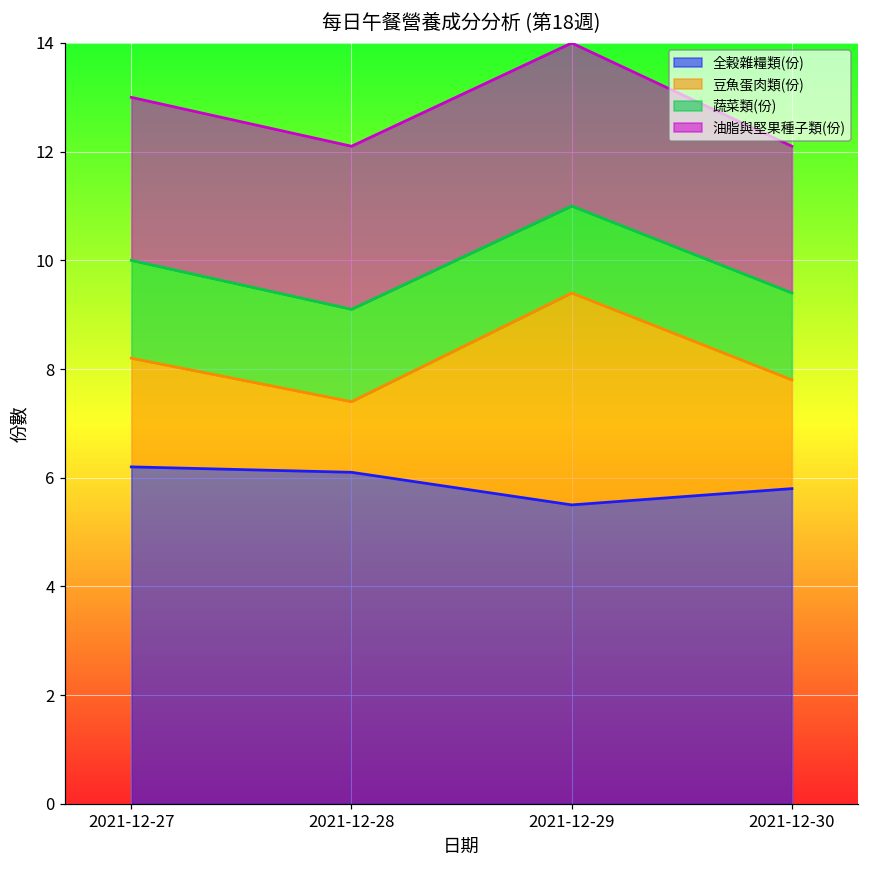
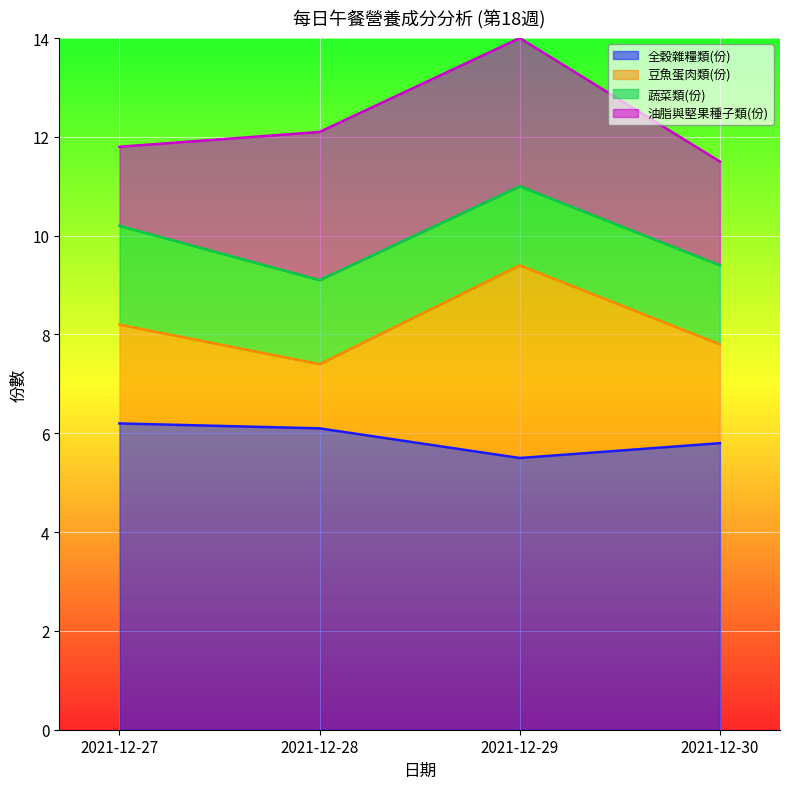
  {
    "全穀雜糧類(份)": {
      "2021-12-27": 6.2,
      "2021-12-28": 6.1,
      "2021-12-29": 5.5,
      "2021-12-30": 5.8
    },
    "豆魚蛋肉類(份)": {
      "2021-12-27": 2.0,
      "2021-12-28": 1.3,
      "2021-12-29": 3.9,
      "2021-12-30": 2.0
    },
    "蔬菜類(份)": {
-     "2021-12-27": 1.8,
+     "2021-12-27": 2.0,
      "2021-12-28": 1.7,
      "2021-12-29": 1.6,
      "2021-12-30": 1.6
    },
    "油脂與堅果種子類(份)": {
-     "2021-12-27": 3.0,
+     "2021-12-27": 1.6,
      "2021-12-28": 3.0,
      "2021-12-29": 3.0,
-     "2021-12-30": 2.7
+     "2021-12-30": 2.1
    }
  }
